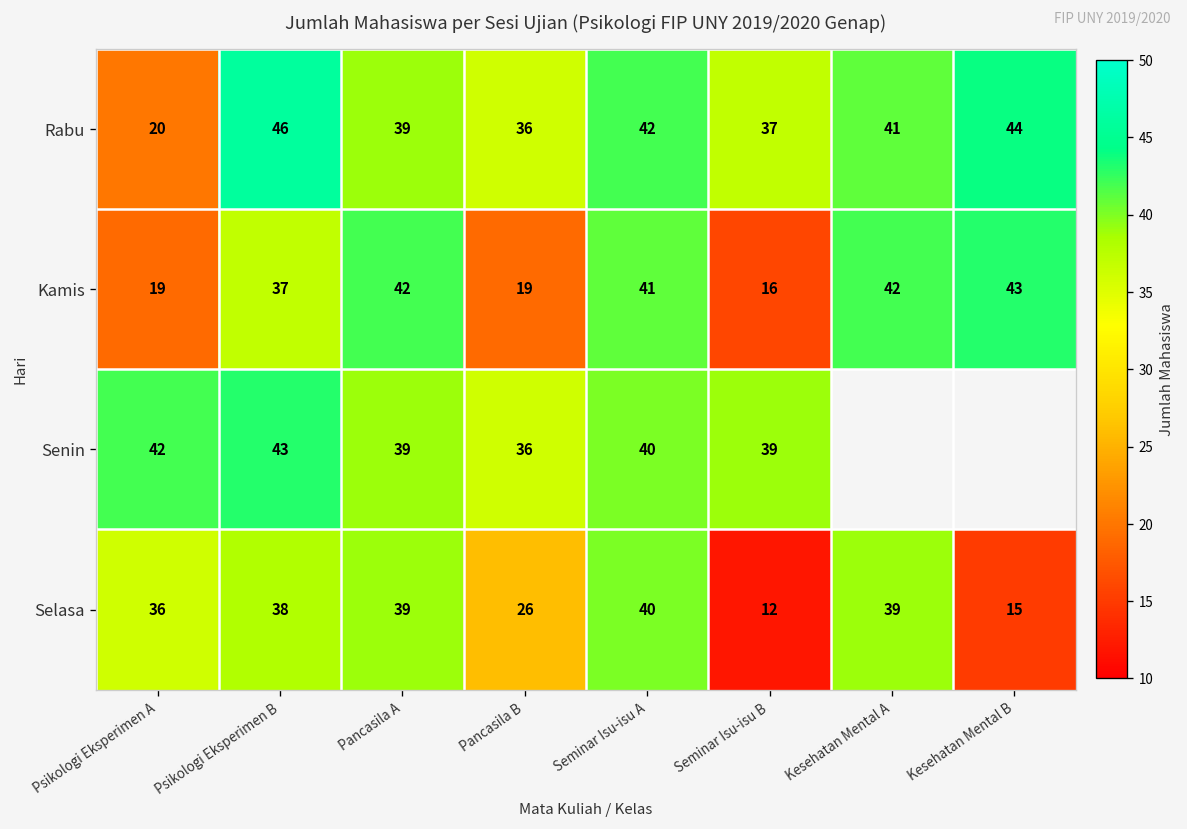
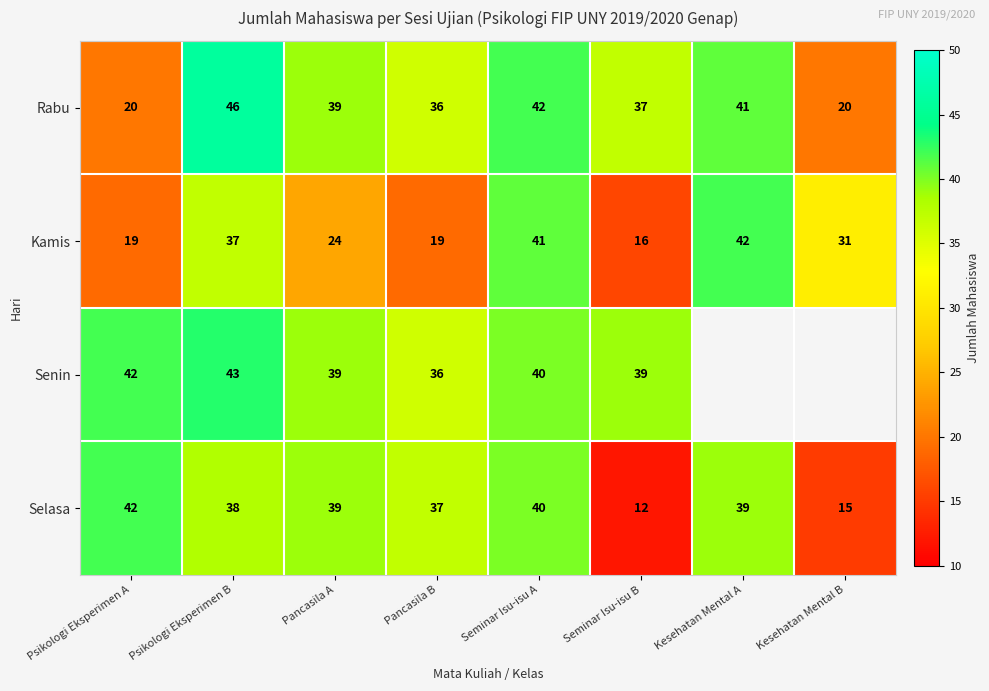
  {
    "Rabu": {
      "Psikologi Eksperimen A": 20,
      "Psikologi Eksperimen B": 46,
      "Pancasila A": 39,
      "Pancasila B": 36,
      "Seminar Isu-isu A": 42,
      "Seminar Isu-isu B": 37,
      "Kesehatan Mental A": 41,
-     "Kesehatan Mental B": 44
+     "Kesehatan Mental B": 20
    },
    "Kamis": {
      "Psikologi Eksperimen A": 19,
      "Psikologi Eksperimen B": 37,
-     "Pancasila A": 42,
+     "Pancasila A": 24,
      "Pancasila B": 19,
      "Seminar Isu-isu A": 41,
      "Seminar Isu-isu B": 16,
      "Kesehatan Mental A": 42,
-     "Kesehatan Mental B": 43
+     "Kesehatan Mental B": 31
    },
    "Senin": {
      "Psikologi Eksperimen A": 42,
      "Psikologi Eksperimen B": 43,
      "Pancasila A": 39,
      "Pancasila B": 36,
      "Seminar Isu-isu A": 40,
      "Seminar Isu-isu B": 39
    },
    "Selasa": {
-     "Psikologi Eksperimen A": 36,
+     "Psikologi Eksperimen A": 42,
      "Psikologi Eksperimen B": 38,
      "Pancasila A": 39,
-     "Pancasila B": 26,
+     "Pancasila B": 37,
      "Seminar Isu-isu A": 40,
      "Seminar Isu-isu B": 12,
      "Kesehatan Mental A": 39,
      "Kesehatan Mental B": 15
    }
  }
